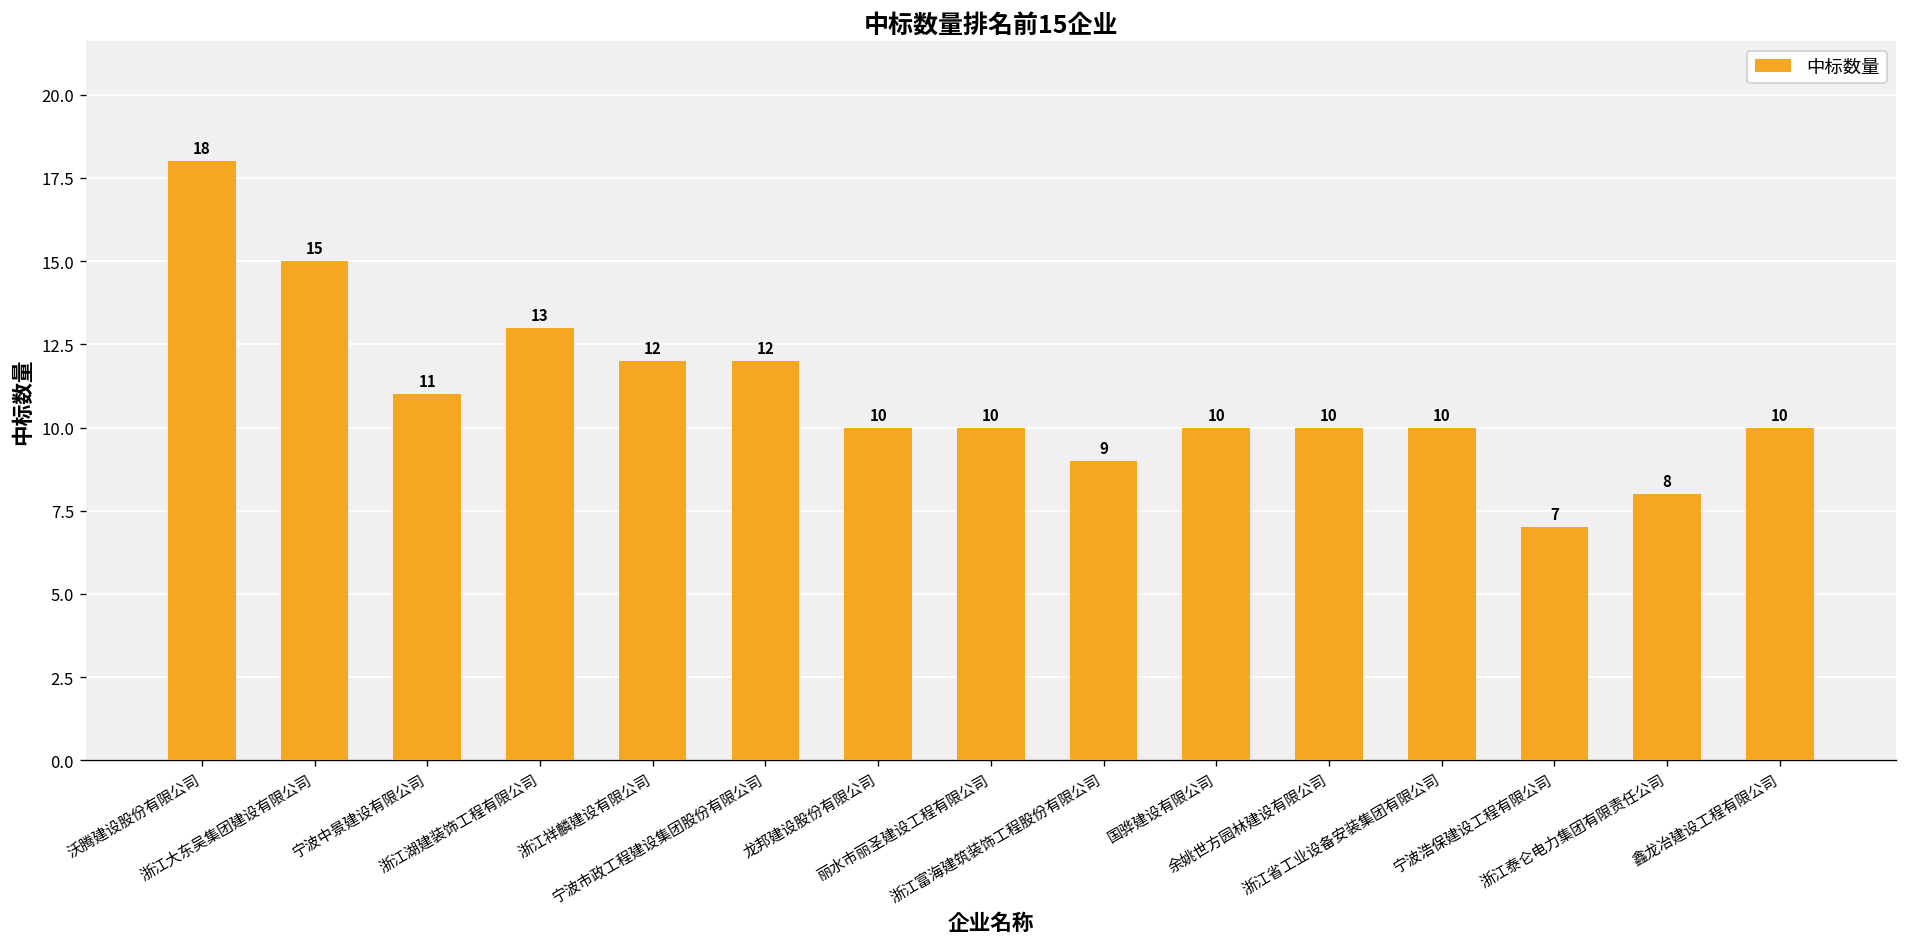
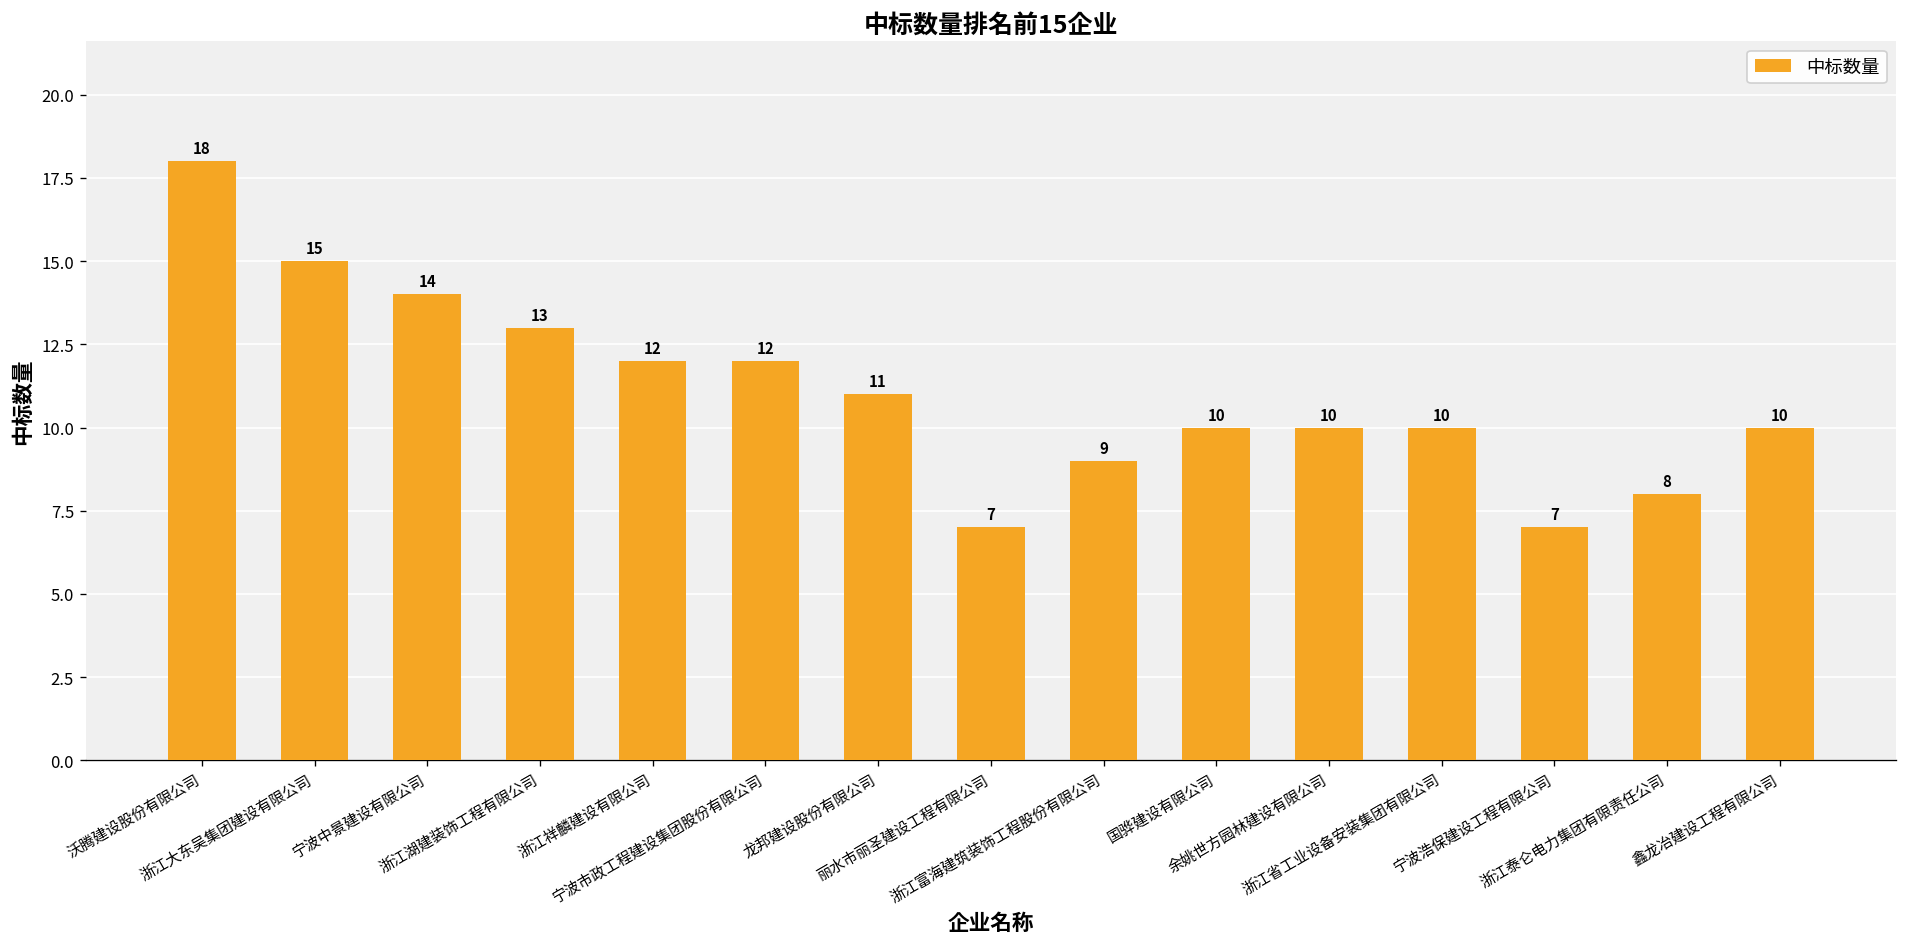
  {
    "沃腾建设股份有限公司": 18,
    "浙江大东吴集团建设有限公司": 15,
-   "宁波中景建设有限公司": 11,
+   "宁波中景建设有限公司": 14,
    "浙江湖建装饰工程有限公司": 13,
    "浙江祥麟建设有限公司": 12,
    "宁波市政工程建设集团股份有限公司": 12,
-   "龙邦建设股份有限公司": 10,
-   "丽水市丽圣建设工程有限公司": 10,
+   "龙邦建设股份有限公司": 11,
+   "丽水市丽圣建设工程有限公司": 7,
    "浙江富海建筑装饰工程股份有限公司": 9,
    "国骅建设有限公司": 10,
    "余姚世方园林建设有限公司": 10,
    "浙江省工业设备安装集团有限公司": 10,
    "宁波浩保建设工程有限公司": 7,
    "浙江泰仑电力集团有限责任公司": 8,
    "鑫龙冶建设工程有限公司": 10
  }
